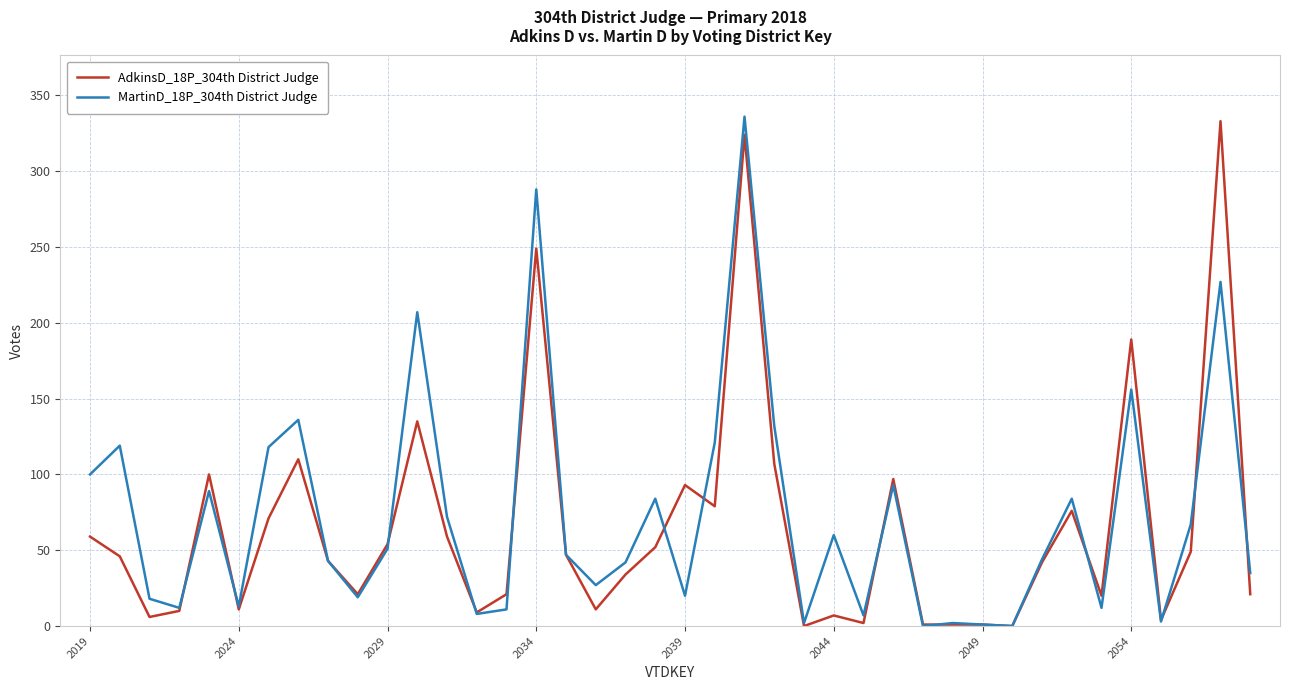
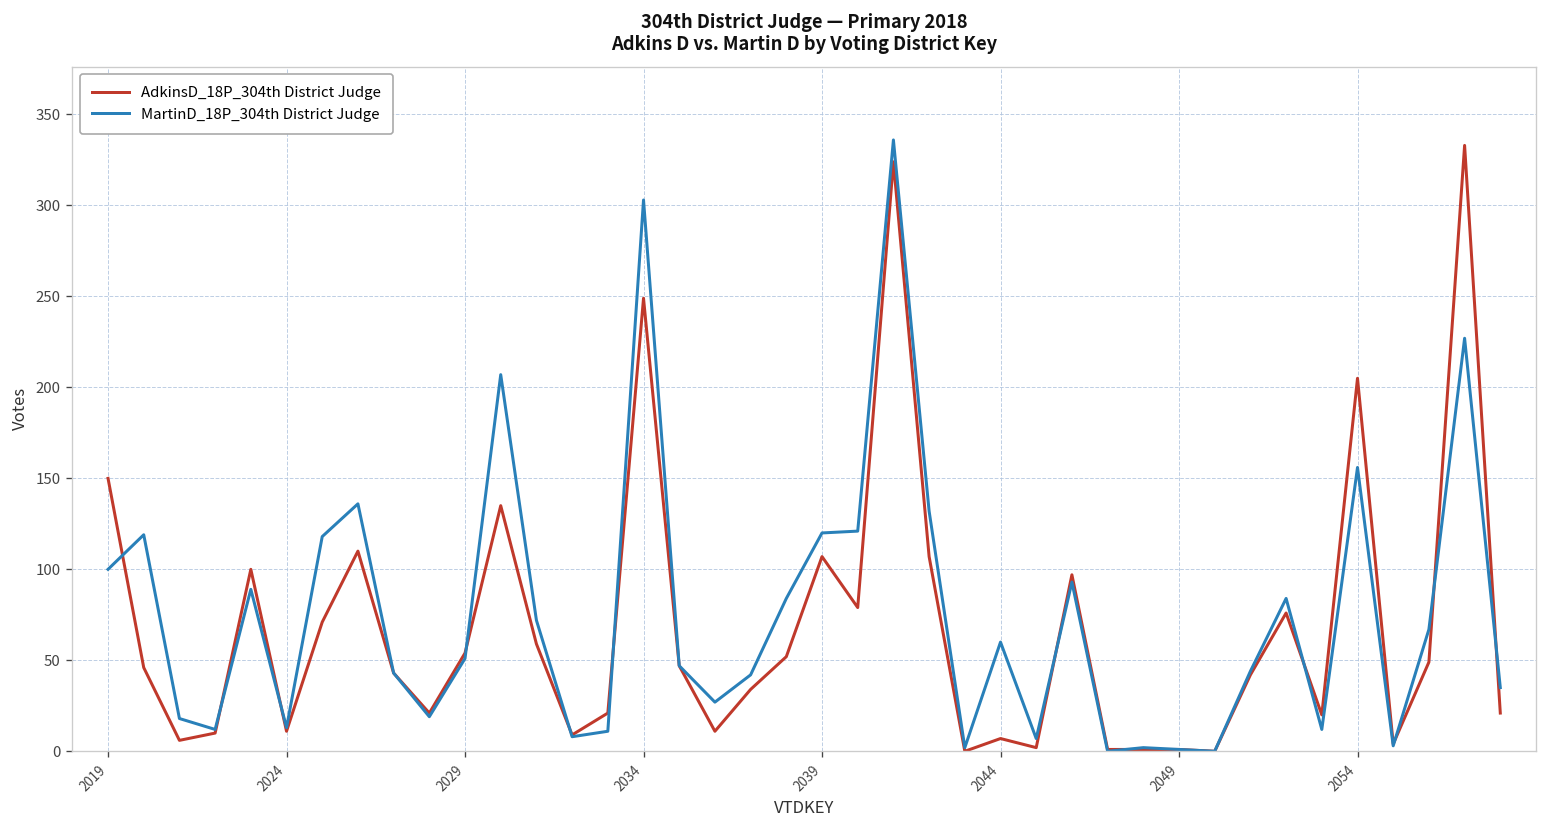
  {
    "AdkinsD_18P_304th District Judge": {
-     "2019": 59,
+     "2019": 150,
      "2024": 11,
      "2029": 54,
      "2034": 249,
-     "2039": 93,
+     "2039": 107,
      "2044": 7,
-     "2054": 189
+     "2054": 205
    },
    "MartinD_18P_304th District Judge": {
      "2019": 100,
      "2024": 13,
      "2029": 51,
-     "2034": 288,
-     "2039": 20,
+     "2034": 303,
+     "2039": 120,
      "2044": 60,
      "2054": 156
    }
  }
